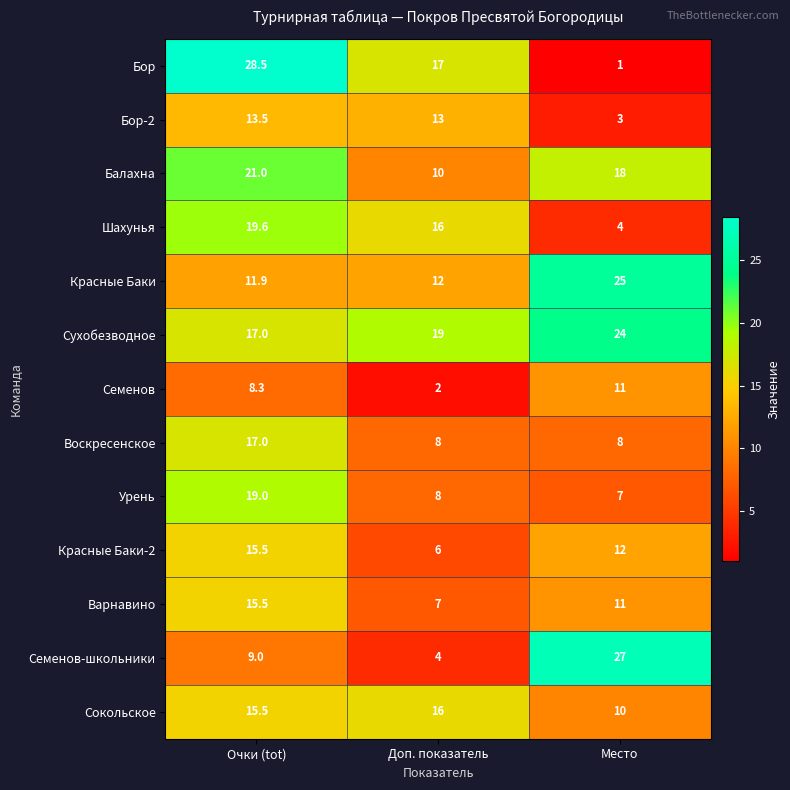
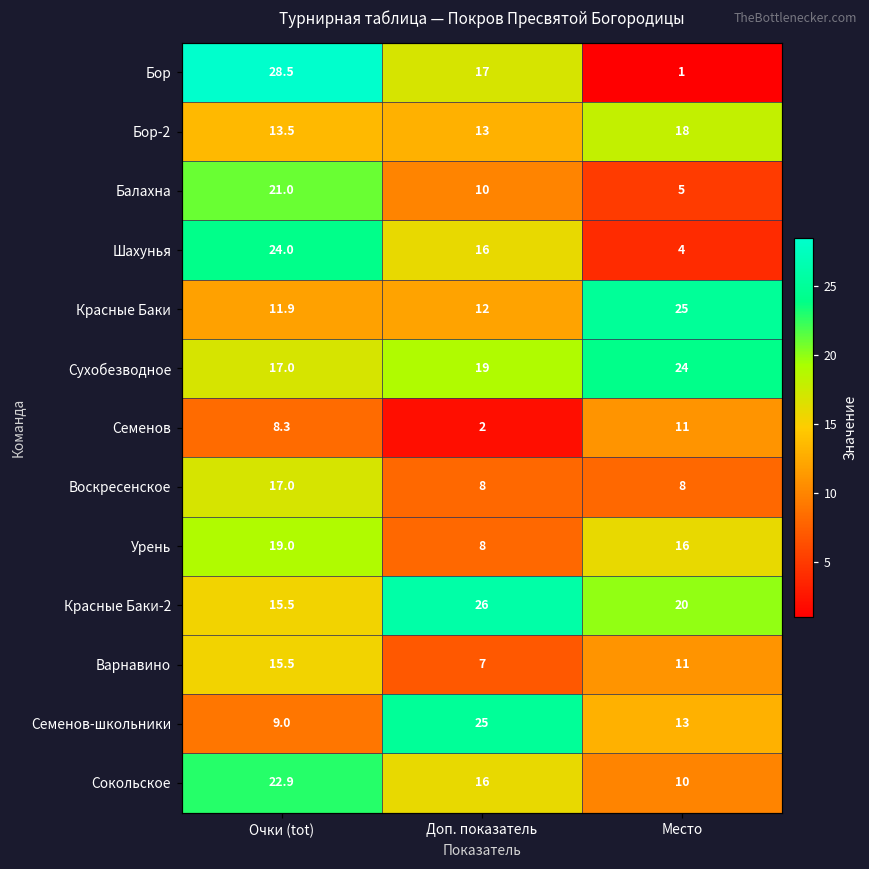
  {
    "Бор": {
      "Очки (tot)": 28.5,
      "Доп. показатель": 17,
      "Место": 1
    },
    "Бор-2": {
      "Очки (tot)": 13.5,
      "Доп. показатель": 13,
-     "Место": 3
+     "Место": 18
    },
    "Балахна": {
      "Очки (tot)": 21.0,
      "Доп. показатель": 10,
-     "Место": 18
+     "Место": 5
    },
    "Шахунья": {
-     "Очки (tot)": 19.6,
+     "Очки (tot)": 24.0,
      "Доп. показатель": 16,
      "Место": 4
    },
    "Красные Баки": {
      "Очки (tot)": 11.9,
      "Доп. показатель": 12,
      "Место": 25
    },
    "Сухобезводное": {
      "Очки (tot)": 17.0,
      "Доп. показатель": 19,
      "Место": 24
    },
    "Семенов": {
      "Очки (tot)": 8.3,
      "Доп. показатель": 2,
      "Место": 11
    },
    "Воскресенское": {
      "Очки (tot)": 17.0,
      "Доп. показатель": 8,
      "Место": 8
    },
    "Урень": {
      "Очки (tot)": 19.0,
      "Доп. показатель": 8,
-     "Место": 7
+     "Место": 16
    },
    "Красные Баки-2": {
      "Очки (tot)": 15.5,
-     "Доп. показатель": 6,
-     "Место": 12
+     "Доп. показатель": 26,
+     "Место": 20
    },
    "Варнавино": {
      "Очки (tot)": 15.5,
      "Доп. показатель": 7,
      "Место": 11
    },
    "Семенов-школьники": {
      "Очки (tot)": 9.0,
-     "Доп. показатель": 4,
-     "Место": 27
+     "Доп. показатель": 25,
+     "Место": 13
    },
    "Сокольское": {
-     "Очки (tot)": 15.5,
+     "Очки (tot)": 22.9,
      "Доп. показатель": 16,
      "Место": 10
    }
  }
